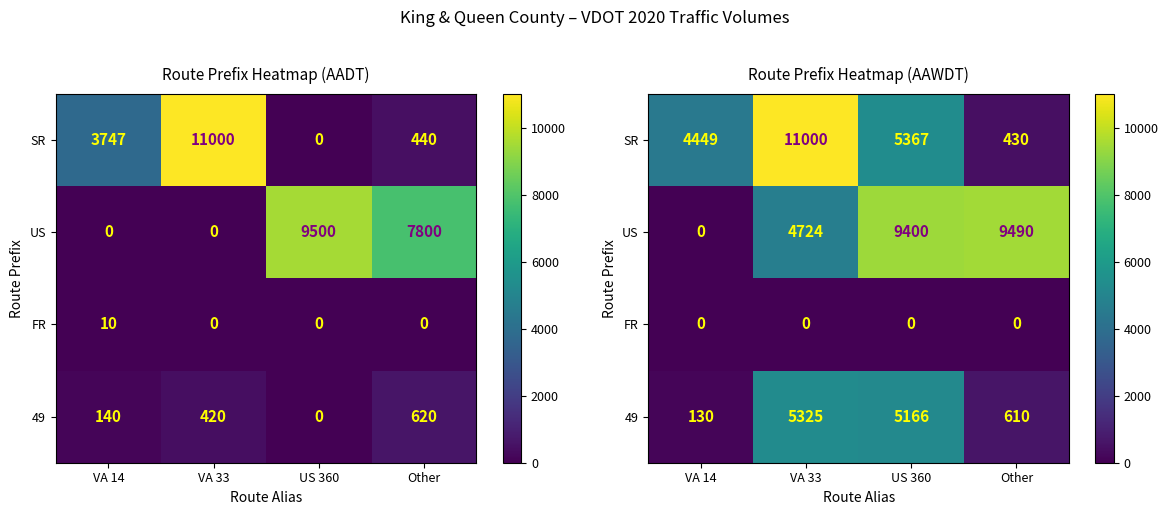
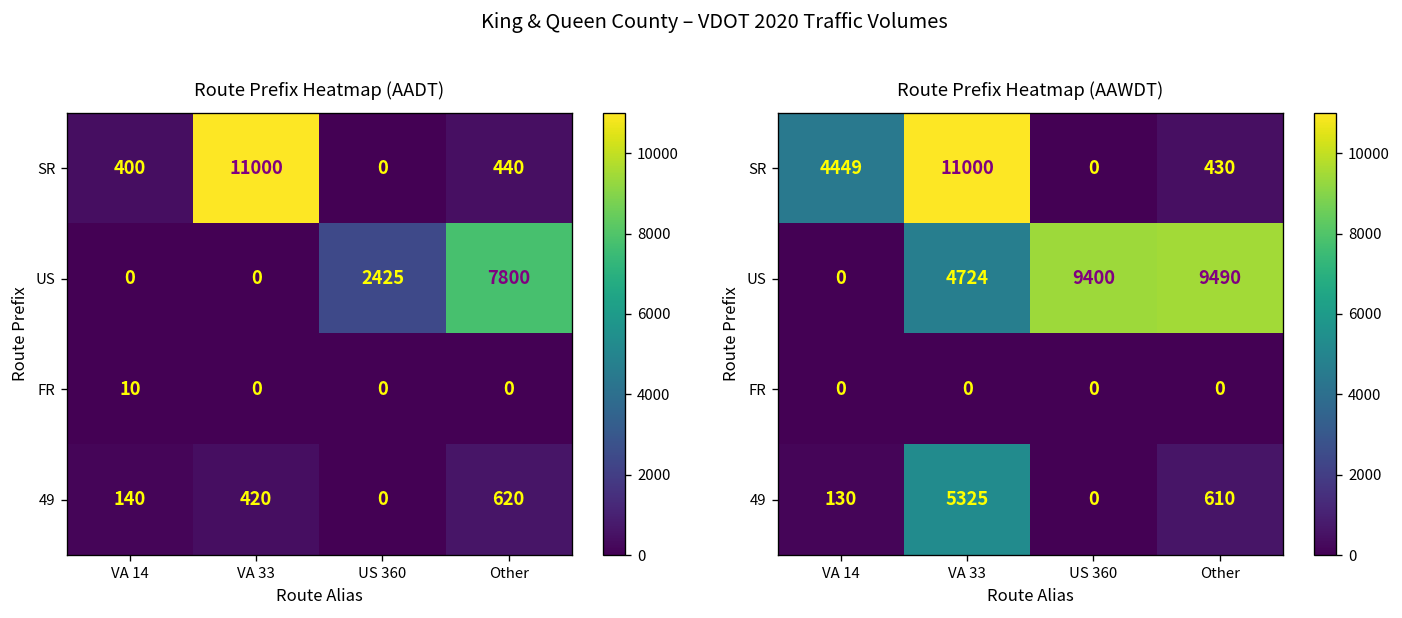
  {
    "Route Prefix Heatmap (AADT)": {
      "SR": {
-       "VA 14": 3747,
+       "VA 14": 400,
        "VA 33": 11000,
        "US 360": 0,
        "Other": 440
      },
      "US": {
        "VA 14": 0,
        "VA 33": 0,
-       "US 360": 9500,
+       "US 360": 2425,
        "Other": 7800
      },
      "FR": {
        "VA 14": 10,
        "VA 33": 0,
        "US 360": 0,
        "Other": 0
      },
      "49": {
        "VA 14": 140,
        "VA 33": 420,
        "US 360": 0,
        "Other": 620
      }
    },
    "Route Prefix Heatmap (AAWDT)": {
      "SR": {
        "VA 14": 4449,
        "VA 33": 11000,
-       "US 360": 5367,
+       "US 360": 0,
        "Other": 430
      },
      "US": {
        "VA 14": 0,
        "VA 33": 4724,
        "US 360": 9400,
        "Other": 9490
      },
      "FR": {
        "VA 14": 0,
        "VA 33": 0,
        "US 360": 0,
        "Other": 0
      },
      "49": {
        "VA 14": 130,
        "VA 33": 5325,
-       "US 360": 5166,
+       "US 360": 0,
        "Other": 610
      }
    }
  }
